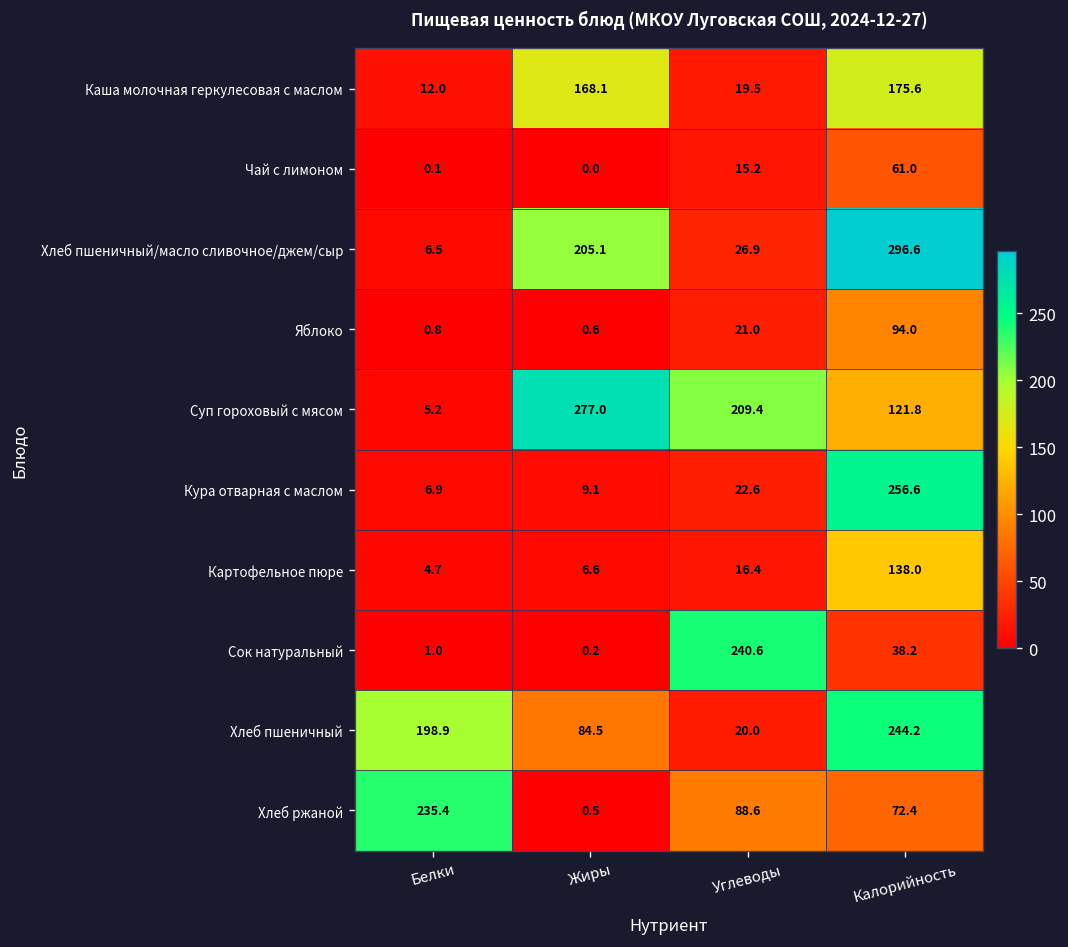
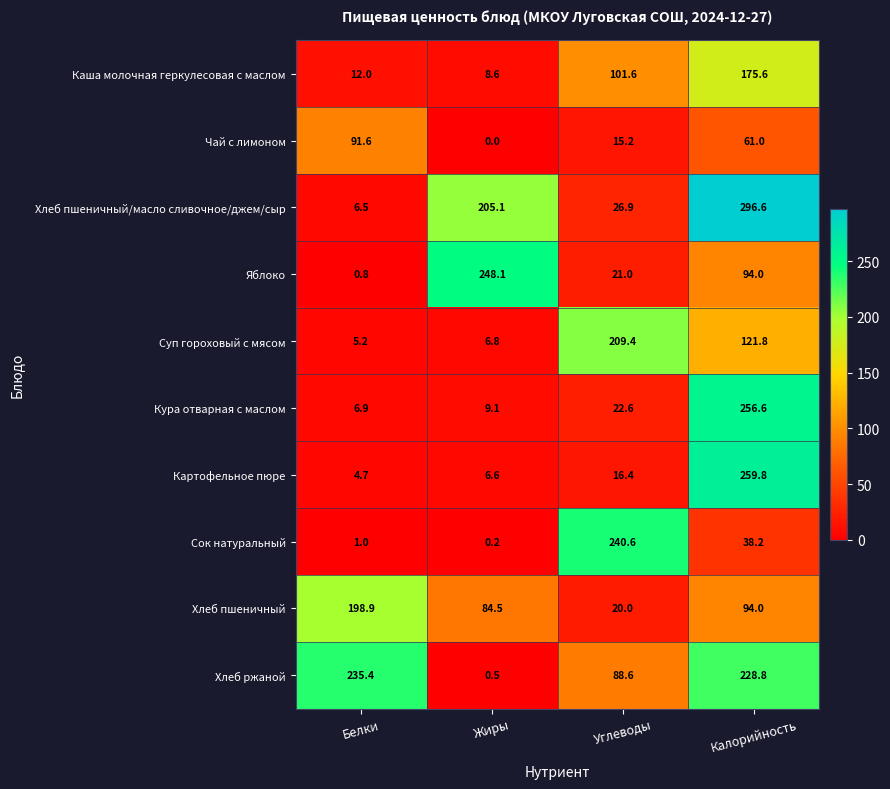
  {
    "Каша молочная геркулесовая с маслом": {
      "Белки": 12.0,
-     "Жиры": 168.1,
-     "Углеводы": 19.5,
+     "Жиры": 8.6,
+     "Углеводы": 101.6,
      "Калорийность": 175.6
    },
    "Чай с лимоном": {
-     "Белки": 0.1,
+     "Белки": 91.6,
      "Жиры": 0.0,
      "Углеводы": 15.2,
      "Калорийность": 61.0
    },
    "Хлеб пшеничный/масло сливочное/джем/сыр": {
      "Белки": 6.5,
      "Жиры": 205.1,
      "Углеводы": 26.9,
      "Калорийность": 296.6
    },
    "Яблоко": {
      "Белки": 0.8,
-     "Жиры": 0.6,
+     "Жиры": 248.1,
      "Углеводы": 21.0,
      "Калорийность": 94.0
    },
    "Суп гороховый с мясом": {
      "Белки": 5.2,
-     "Жиры": 277.0,
+     "Жиры": 6.8,
      "Углеводы": 209.4,
      "Калорийность": 121.8
    },
    "Кура отварная с маслом": {
      "Белки": 6.9,
      "Жиры": 9.1,
      "Углеводы": 22.6,
      "Калорийность": 256.6
    },
    "Картофельное пюре": {
      "Белки": 4.7,
      "Жиры": 6.6,
      "Углеводы": 16.4,
-     "Калорийность": 138.0
+     "Калорийность": 259.8
    },
    "Сок натуральный": {
      "Белки": 1.0,
      "Жиры": 0.2,
      "Углеводы": 240.6,
      "Калорийность": 38.2
    },
    "Хлеб пшеничный": {
      "Белки": 198.9,
      "Жиры": 84.5,
      "Углеводы": 20.0,
-     "Калорийность": 244.2
+     "Калорийность": 94.0
    },
    "Хлеб ржаной": {
      "Белки": 235.4,
      "Жиры": 0.5,
      "Углеводы": 88.6,
-     "Калорийность": 72.4
+     "Калорийность": 228.8
    }
  }
